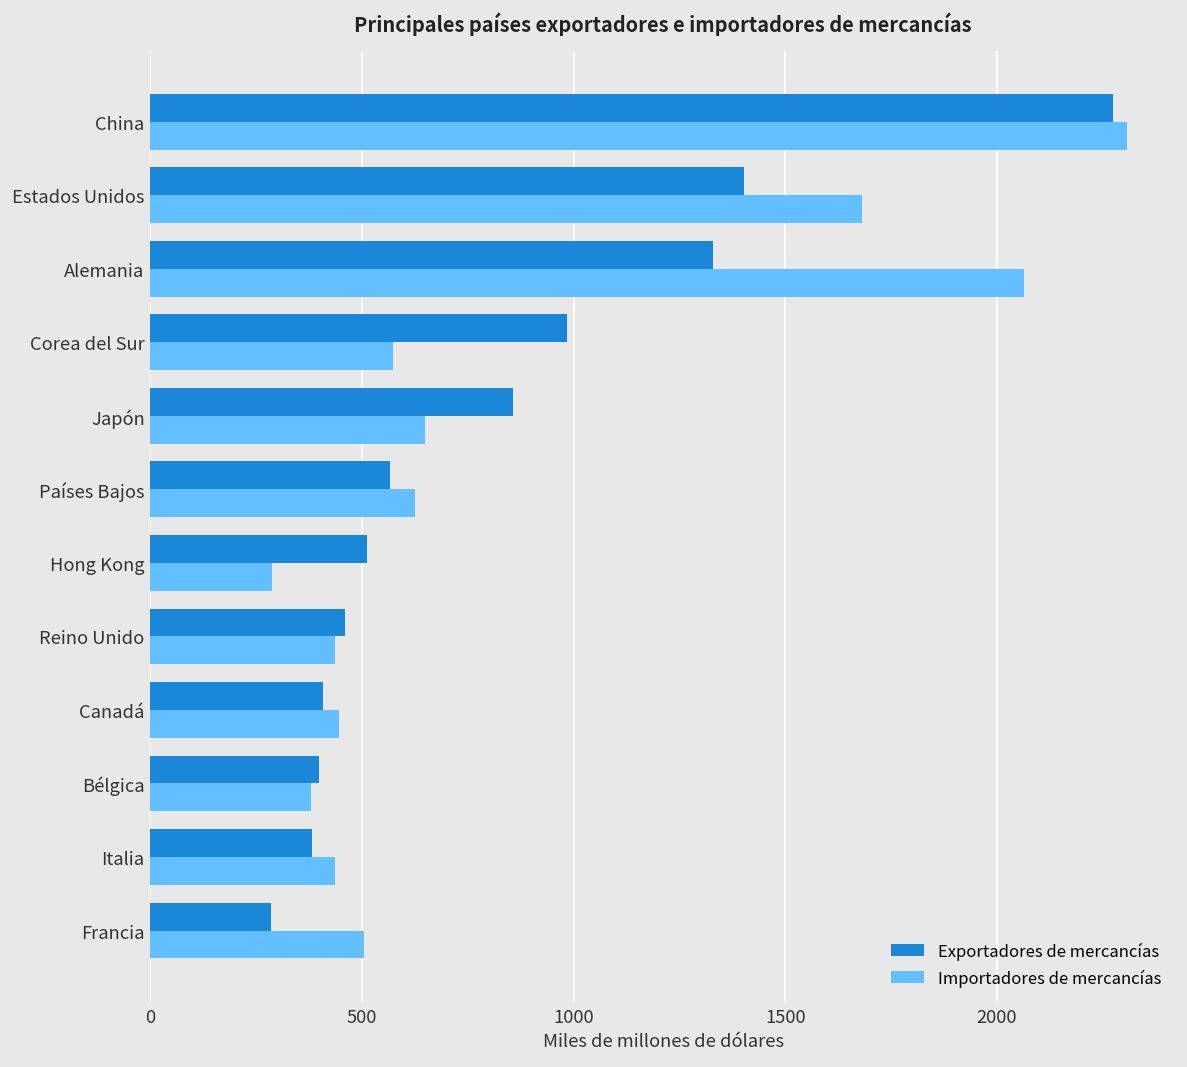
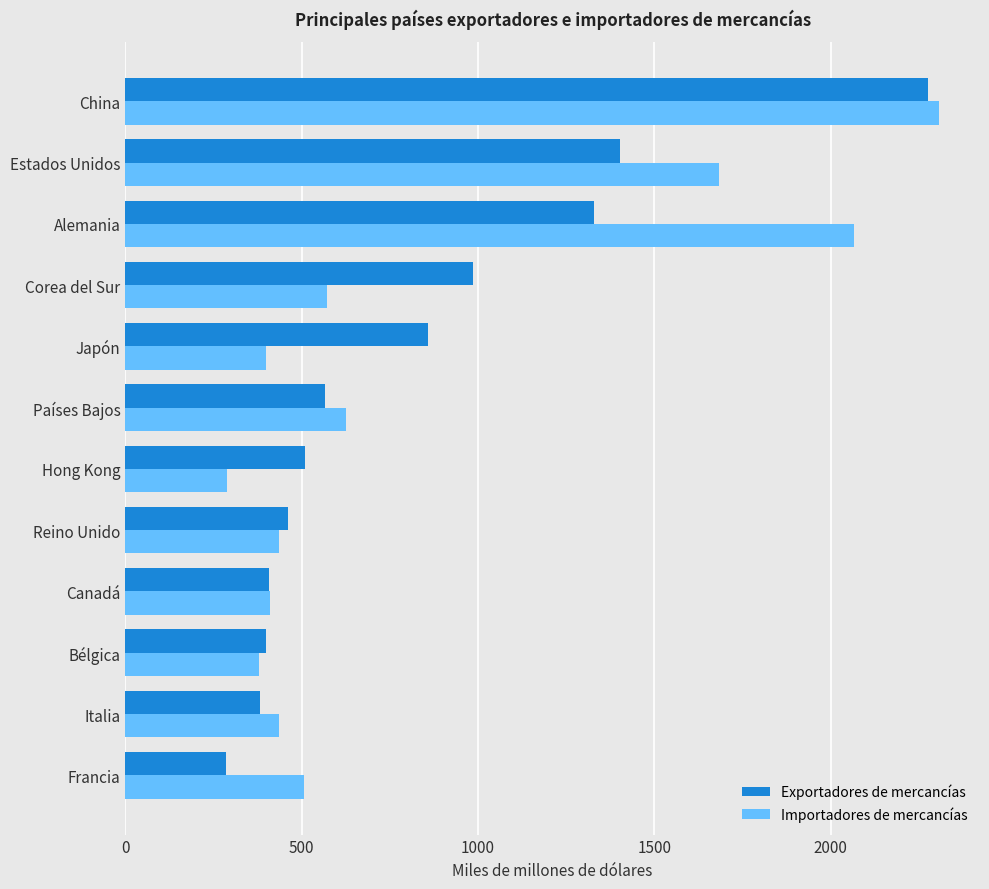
  {
    "Exportadores de mercancías": {
      "China": 2270,
      "Estados Unidos": 1400,
      "Alemania": 1330,
      "Corea del Sur": 980,
      "Japón": 860,
      "Países Bajos": 570,
      "Hong Kong": 510,
      "Reino Unido": 460,
      "Canadá": 410,
      "Bélgica": 400,
      "Italia": 380,
      "Francia": 290
    },
    "Importadores de mercancías": {
      "China": 2310,
      "Estados Unidos": 1680,
      "Alemania": 2060,
      "Corea del Sur": 570,
-     "Japón": 650,
+     "Japón": 400,
      "Países Bajos": 630,
      "Hong Kong": 290,
      "Reino Unido": 440,
-     "Canadá": 450,
+     "Canadá": 410,
      "Bélgica": 380,
      "Italia": 440,
      "Francia": 510
    }
  }
